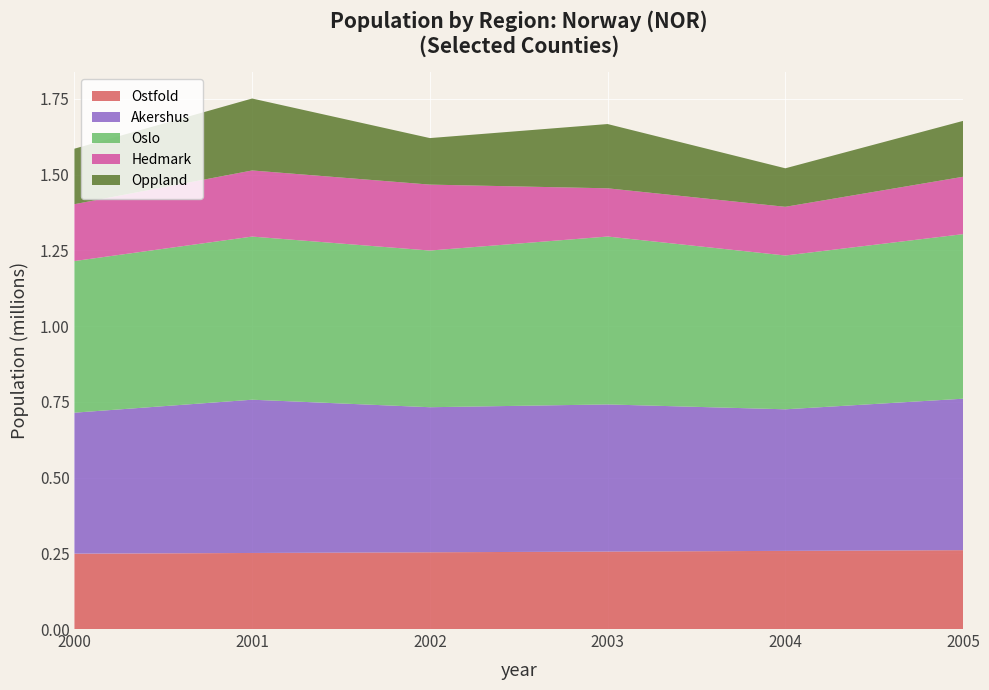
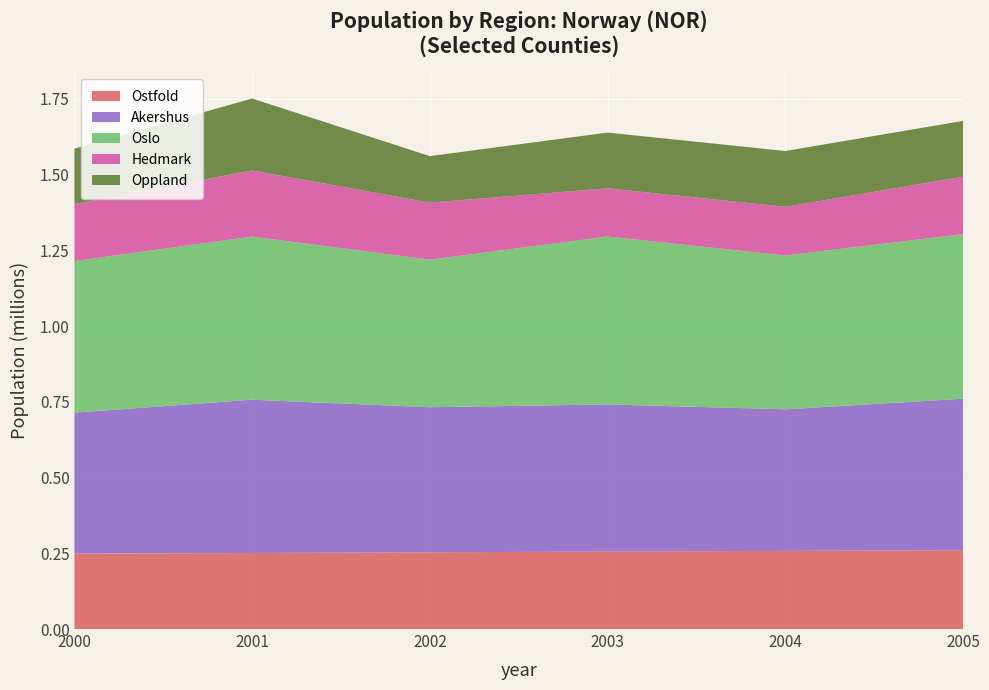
  {
    "Ostfold": {
      "2000": 0.25,
      "2001": 0.25,
      "2002": 0.25,
      "2003": 0.26,
      "2004": 0.26,
      "2005": 0.26
    },
    "Akershus": {
      "2000": 0.47,
      "2001": 0.51,
      "2002": 0.48,
      "2003": 0.49,
      "2004": 0.47,
      "2005": 0.50
    },
    "Oslo": {
      "2000": 0.50,
      "2001": 0.54,
-     "2002": 0.52,
+     "2002": 0.49,
      "2003": 0.55,
      "2004": 0.51,
      "2005": 0.54
    },
    "Hedmark": {
      "2000": 0.19,
      "2001": 0.22,
-     "2002": 0.22,
+     "2002": 0.19,
      "2003": 0.16,
      "2004": 0.16,
      "2005": 0.19
    },
    "Oppland": {
      "2000": 0.18,
      "2001": 0.24,
      "2002": 0.15,
-     "2003": 0.21,
-     "2004": 0.13,
+     "2003": 0.18,
+     "2004": 0.18,
      "2005": 0.18
    }
  }
